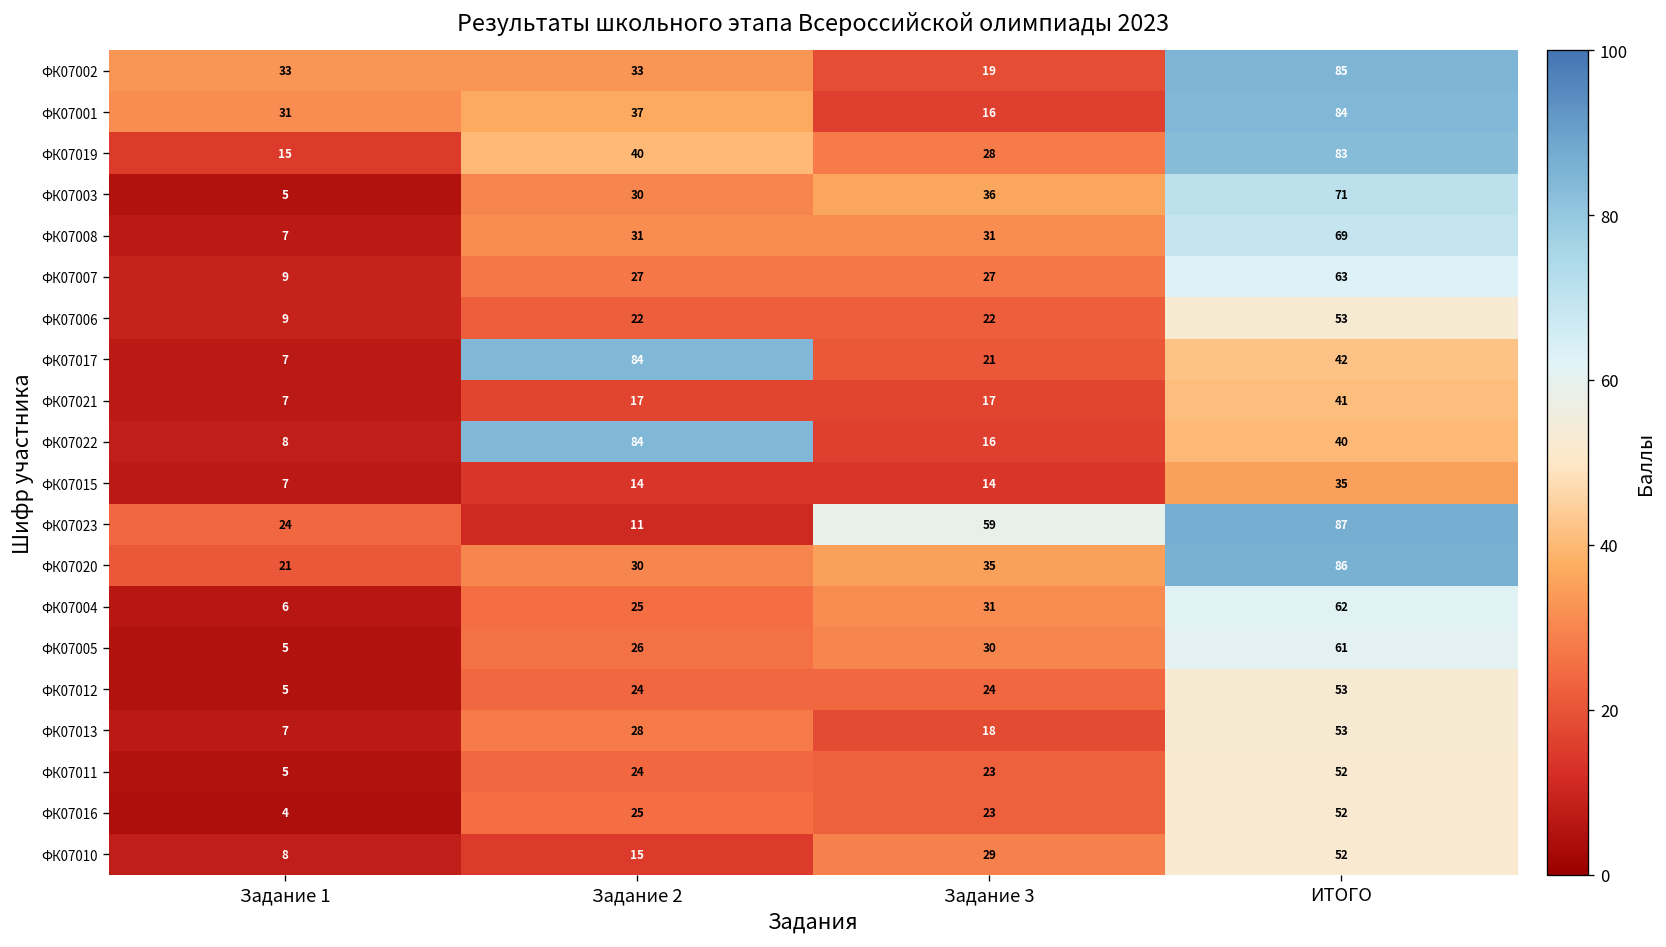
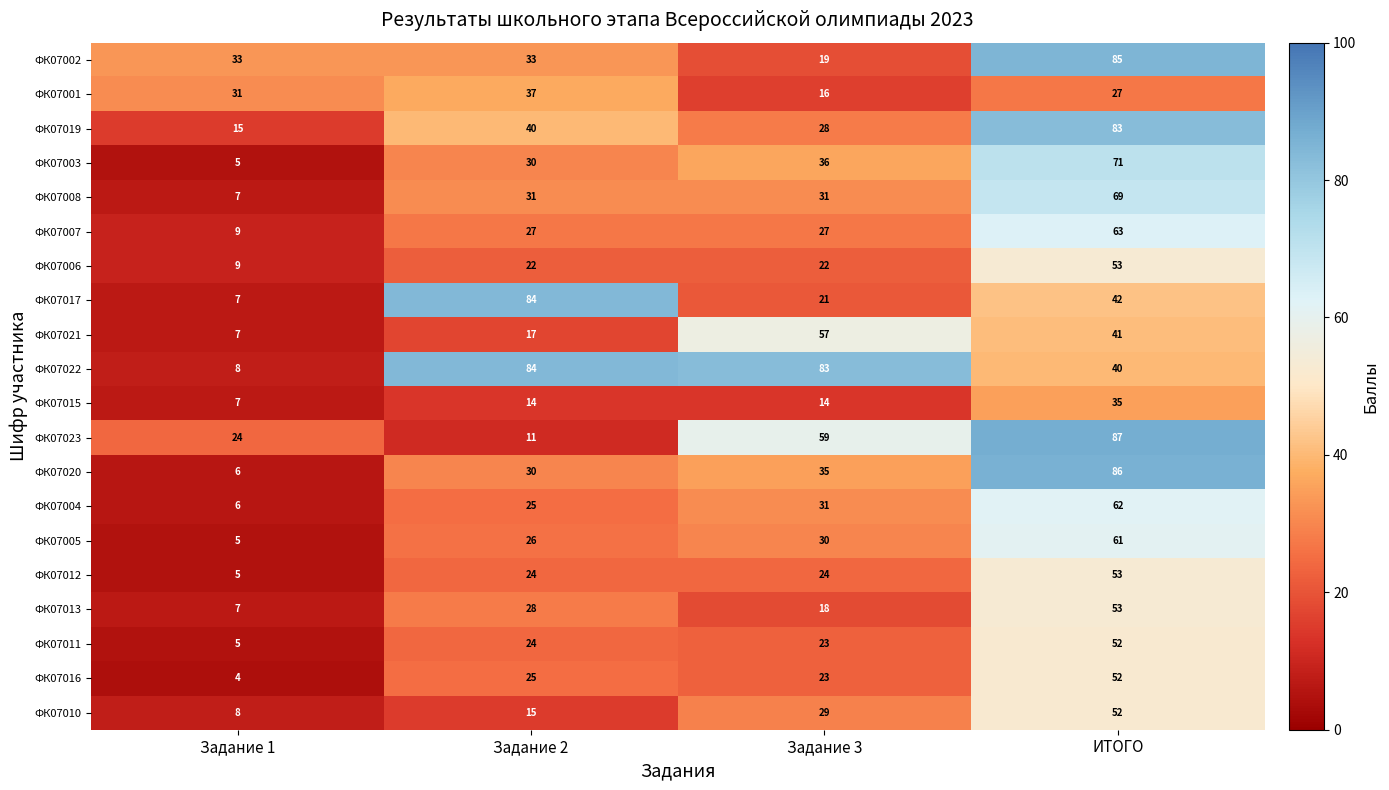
  {
    "ФК07002": {
      "Задание 1": 33,
      "Задание 2": 33,
      "Задание 3": 19,
      "ИТОГО": 85
    },
    "ФК07001": {
      "Задание 1": 31,
      "Задание 2": 37,
      "Задание 3": 16,
-     "ИТОГО": 84
+     "ИТОГО": 27
    },
    "ФК07019": {
      "Задание 1": 15,
      "Задание 2": 40,
      "Задание 3": 28,
      "ИТОГО": 83
    },
    "ФК07003": {
      "Задание 1": 5,
      "Задание 2": 30,
      "Задание 3": 36,
      "ИТОГО": 71
    },
    "ФК07008": {
      "Задание 1": 7,
      "Задание 2": 31,
      "Задание 3": 31,
      "ИТОГО": 69
    },
    "ФК07007": {
      "Задание 1": 9,
      "Задание 2": 27,
      "Задание 3": 27,
      "ИТОГО": 63
    },
    "ФК07006": {
      "Задание 1": 9,
      "Задание 2": 22,
      "Задание 3": 22,
      "ИТОГО": 53
    },
    "ФК07017": {
      "Задание 1": 7,
      "Задание 2": 84,
      "Задание 3": 21,
      "ИТОГО": 42
    },
    "ФК07021": {
      "Задание 1": 7,
      "Задание 2": 17,
-     "Задание 3": 17,
+     "Задание 3": 57,
      "ИТОГО": 41
    },
    "ФК07022": {
      "Задание 1": 8,
      "Задание 2": 84,
-     "Задание 3": 16,
+     "Задание 3": 83,
      "ИТОГО": 40
    },
    "ФК07015": {
      "Задание 1": 7,
      "Задание 2": 14,
      "Задание 3": 14,
      "ИТОГО": 35
    },
    "ФК07023": {
      "Задание 1": 24,
      "Задание 2": 11,
      "Задание 3": 59,
      "ИТОГО": 87
    },
    "ФК07020": {
-     "Задание 1": 21,
+     "Задание 1": 6,
      "Задание 2": 30,
      "Задание 3": 35,
      "ИТОГО": 86
    },
    "ФК07004": {
      "Задание 1": 6,
      "Задание 2": 25,
      "Задание 3": 31,
      "ИТОГО": 62
    },
    "ФК07005": {
      "Задание 1": 5,
      "Задание 2": 26,
      "Задание 3": 30,
      "ИТОГО": 61
    },
    "ФК07012": {
      "Задание 1": 5,
      "Задание 2": 24,
      "Задание 3": 24,
      "ИТОГО": 53
    },
    "ФК07013": {
      "Задание 1": 7,
      "Задание 2": 28,
      "Задание 3": 18,
      "ИТОГО": 53
    },
    "ФК07011": {
      "Задание 1": 5,
      "Задание 2": 24,
      "Задание 3": 23,
      "ИТОГО": 52
    },
    "ФК07016": {
      "Задание 1": 4,
      "Задание 2": 25,
      "Задание 3": 23,
      "ИТОГО": 52
    },
    "ФК07010": {
      "Задание 1": 8,
      "Задание 2": 15,
      "Задание 3": 29,
      "ИТОГО": 52
    }
  }
